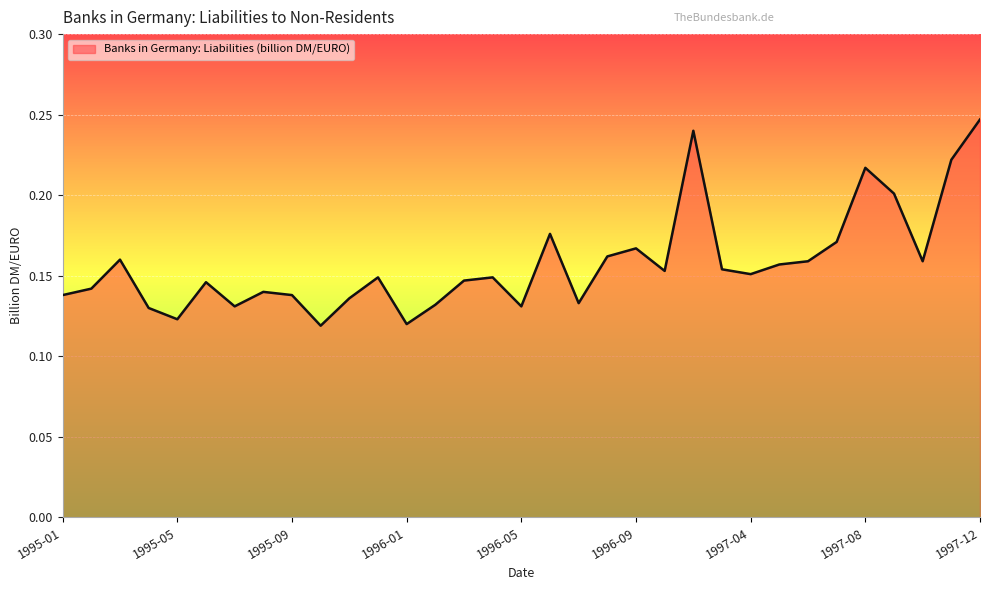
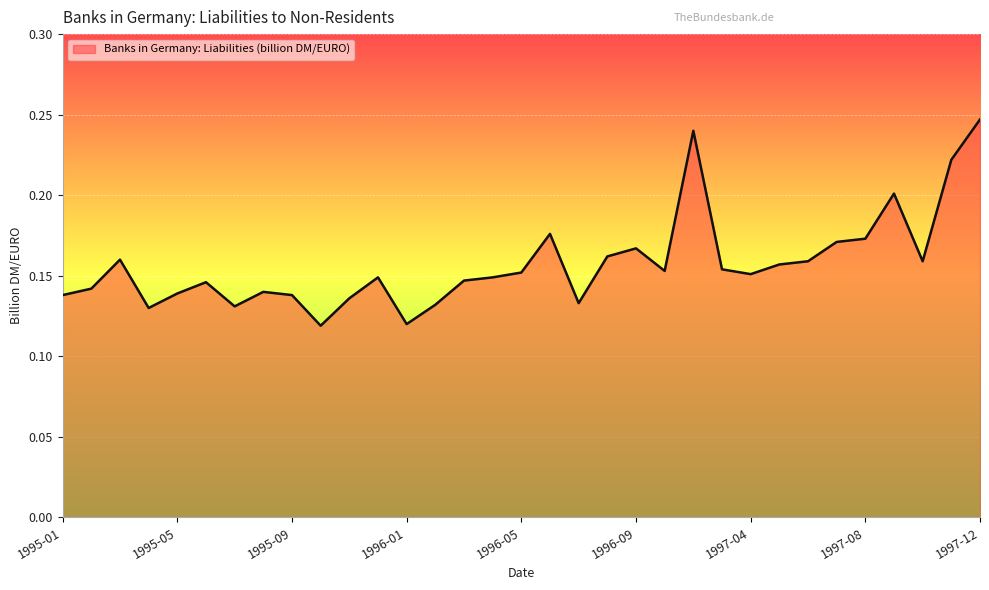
  {
    "1995-01": 0.138,
-   "1995-05": 0.123,
+   "1995-05": 0.139,
    "1995-09": 0.138,
    "1996-01": 0.120,
-   "1996-05": 0.131,
+   "1996-05": 0.152,
    "1996-09": 0.167,
    "1997-04": 0.151,
-   "1997-08": 0.217,
+   "1997-08": 0.173,
    "1997-12": 0.247
  }
